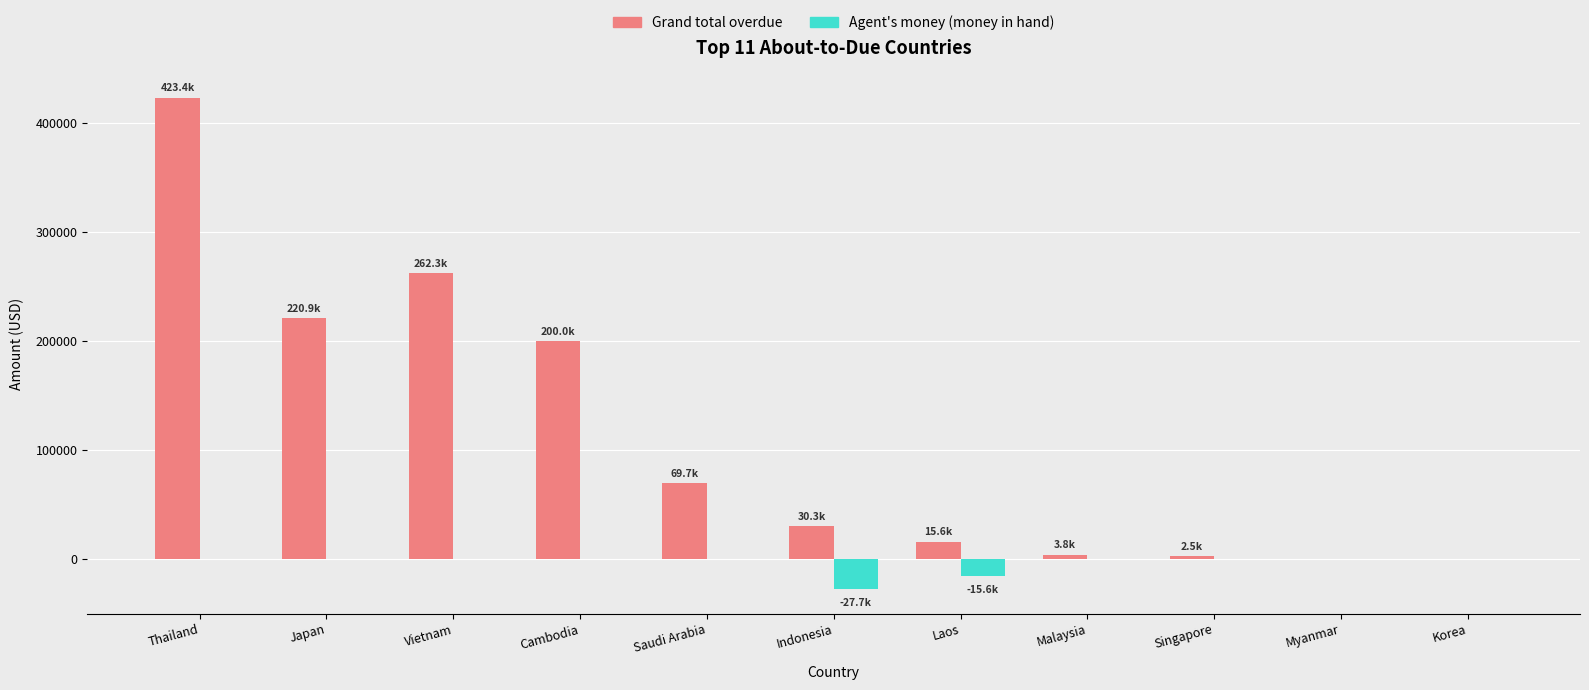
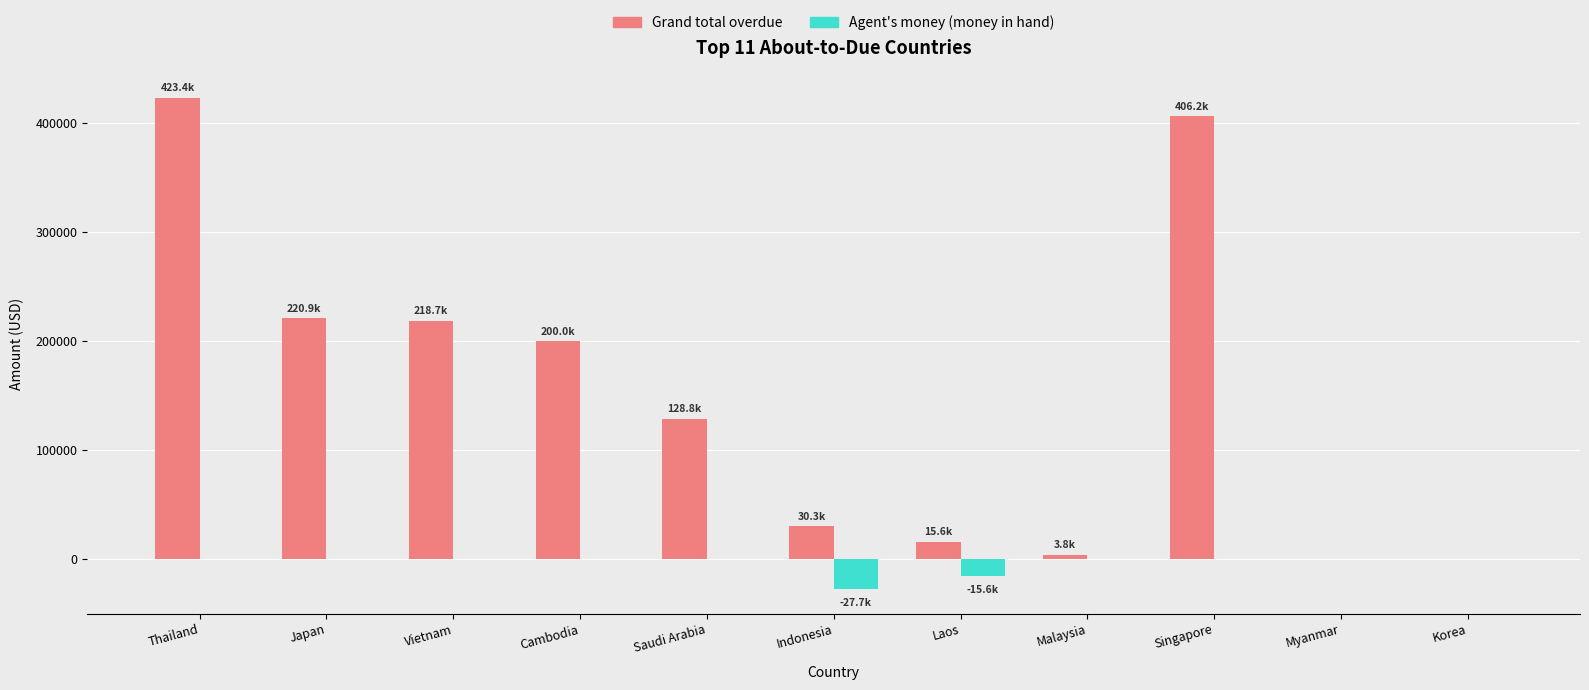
  {
    "Grand total overdue": {
      "Thailand": "423.4k",
      "Japan": "220.9k",
-     "Vietnam": "262.3k",
+     "Vietnam": "218.7k",
      "Cambodia": "200.0k",
-     "Saudi Arabia": "69.7k",
+     "Saudi Arabia": "128.8k",
      "Indonesia": "30.3k",
      "Laos": "15.6k",
      "Malaysia": "3.8k",
-     "Singapore": "2.5k"
+     "Singapore": "406.2k"
    },
    "Agent's money (money in hand)": {
      "Indonesia": "-27.7k",
      "Laos": "-15.6k"
    }
  }
